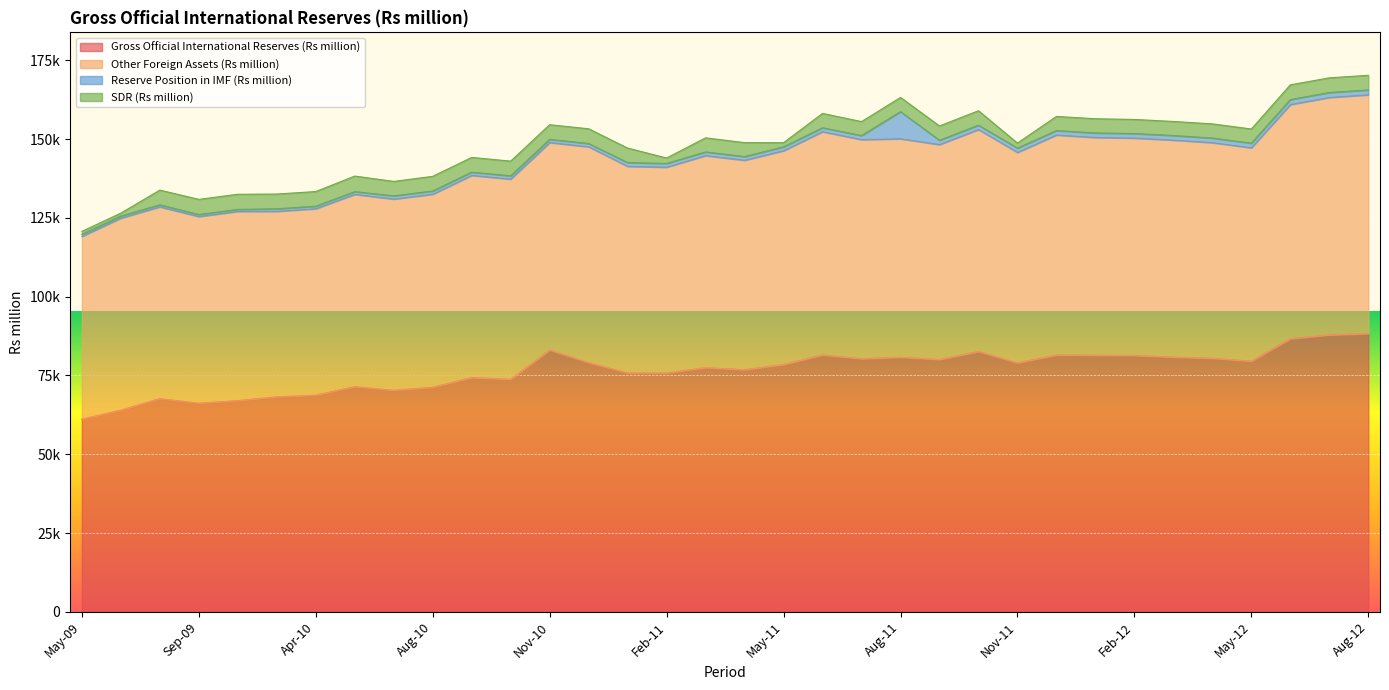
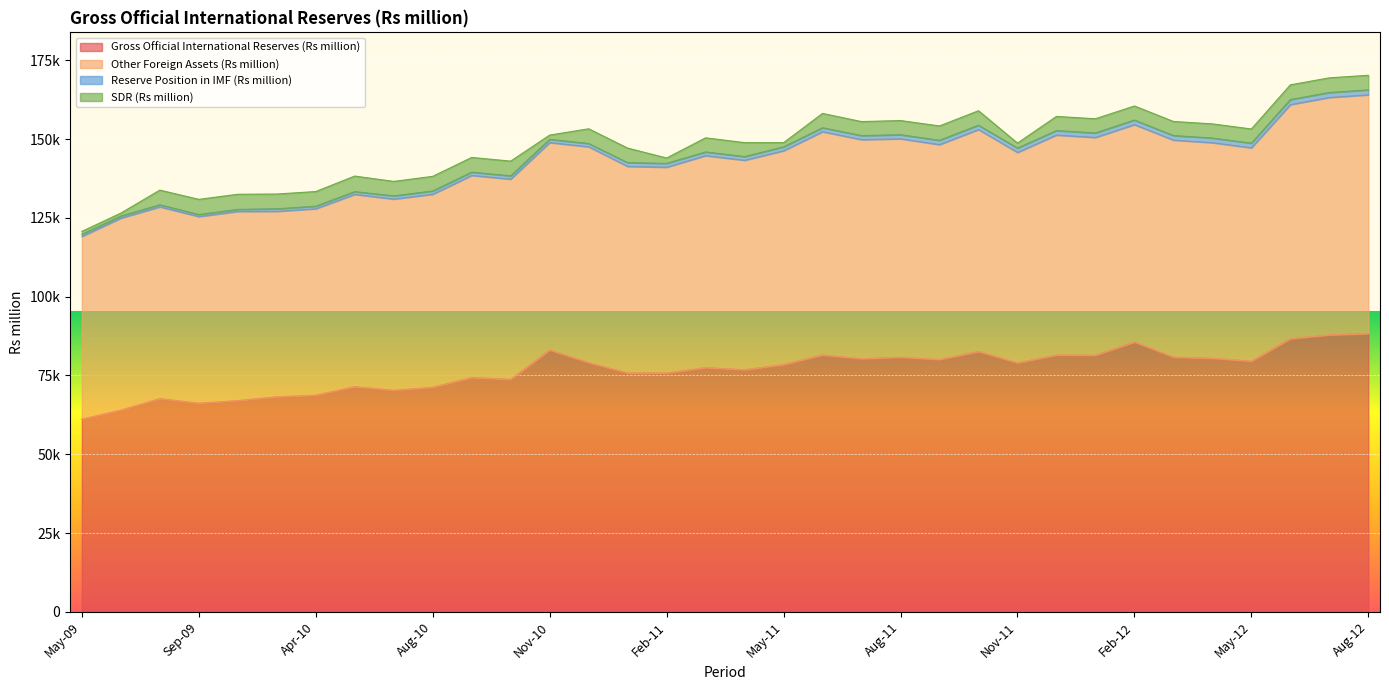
  {
    "Gross Official International Reserves (Rs million)": {
      "May-09": 61000,
      "Sep-09": 66000,
      "Apr-10": 69000,
      "Aug-10": 71000,
      "Nov-10": 83000,
      "Feb-11": 76000,
      "May-11": 78000,
      "Aug-11": 81000,
      "Nov-11": 79000,
-     "Feb-12": 81000,
+     "Feb-12": 86000,
      "May-12": 80000,
      "Aug-12": 88000
    },
    "Other Foreign Assets (Rs million)": {
      "Aug-10": 61000,
      "Nov-10": 66000,
      "Feb-11": 65000,
      "May-11": 68000,
      "Aug-11": 69000,
      "Nov-11": 67000,
      "Feb-12": 69000,
      "May-12": 68000,
      "Aug-12": 76000
    },
    "Reserve Position in IMF (Rs million)": {
      "Aug-10": 1000,
      "Nov-10": 1000,
      "Feb-11": 1000,
      "May-11": 1000,
-     "Aug-11": 9000,
+     "Aug-11": 1000,
      "Nov-11": 1000,
      "Feb-12": 1000,
      "May-12": 1000,
      "Aug-12": 2000
    },
    "SDR (Rs million)": {
      "May-09": 1000,
      "Sep-09": 5000,
      "Apr-10": 5000,
      "Aug-10": 5000,
-     "Nov-10": 5000,
+     "Nov-10": 1000,
      "Feb-11": 2000,
      "May-11": 1000,
      "Aug-11": 4000,
      "Nov-11": 2000,
      "Feb-12": 4000,
      "May-12": 5000,
      "Aug-12": 5000
    }
  }
